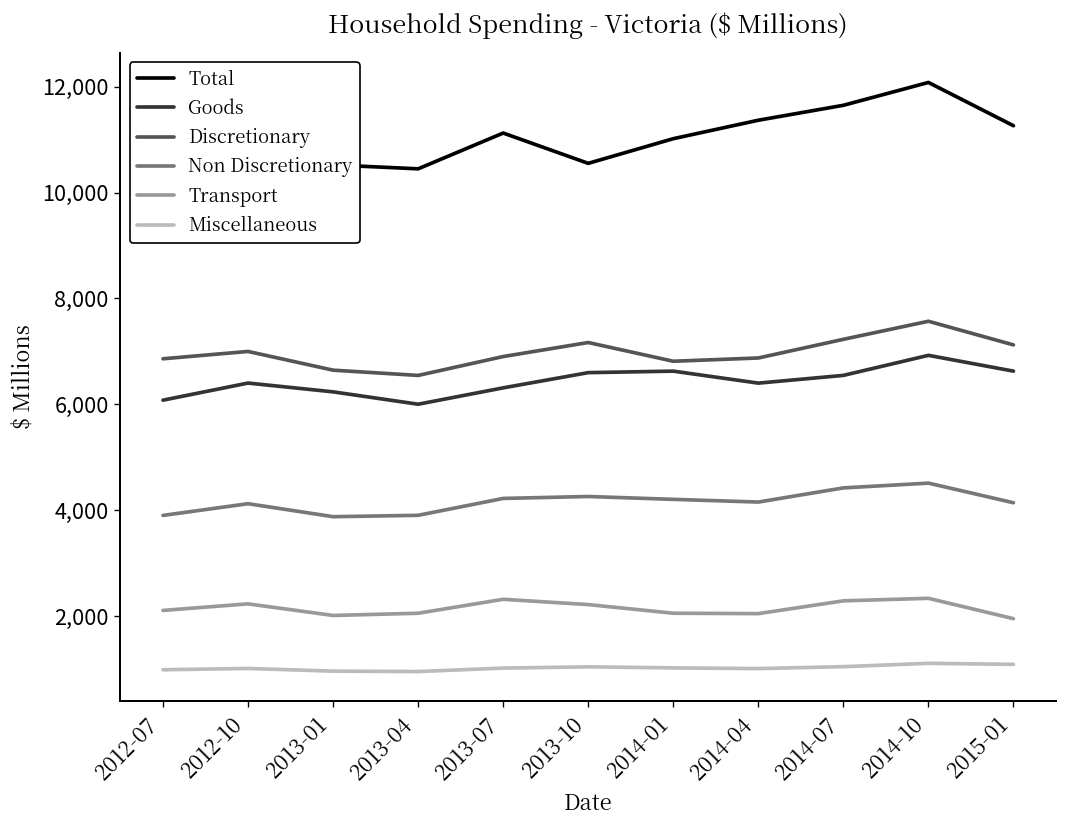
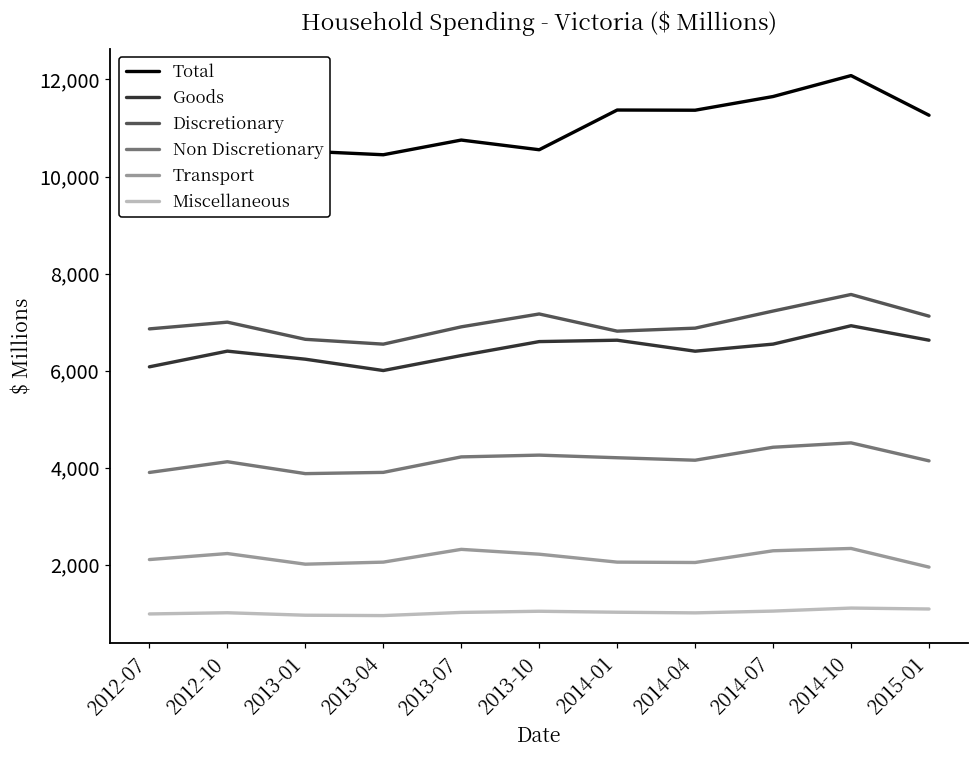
  {
    "Total": {
      "2013-04": "10,400",
-     "2013-07": "11,100",
+     "2013-07": "10,800",
      "2013-10": "10,600",
-     "2014-01": "11,000",
+     "2014-01": "11,400",
      "2014-04": "11,400",
      "2014-07": "11,600",
      "2014-10": "12,100",
      "2015-01": "11,300"
    }
  }
